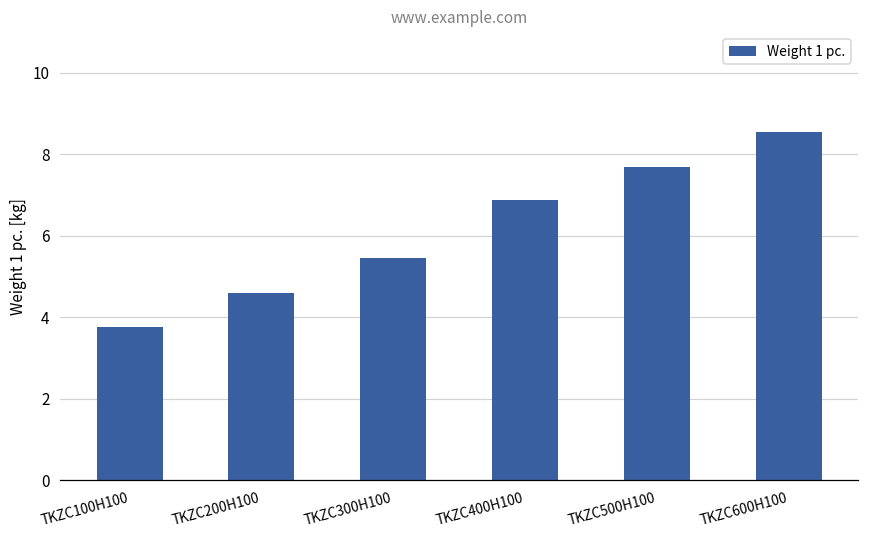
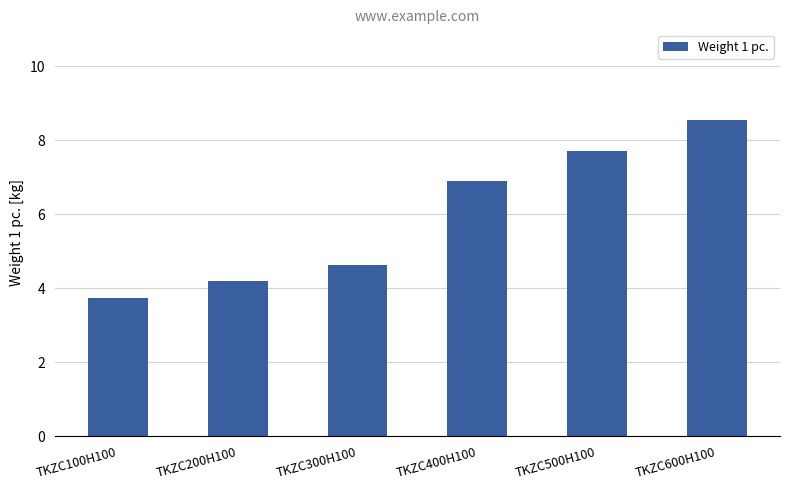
  {
    "TKZC100H100": 3.8,
-   "TKZC200H100": 4.6,
-   "TKZC300H100": 5.5,
+   "TKZC200H100": 4.2,
+   "TKZC300H100": 4.6,
    "TKZC400H100": 6.9,
    "TKZC500H100": 7.7,
    "TKZC600H100": 8.5
  }
